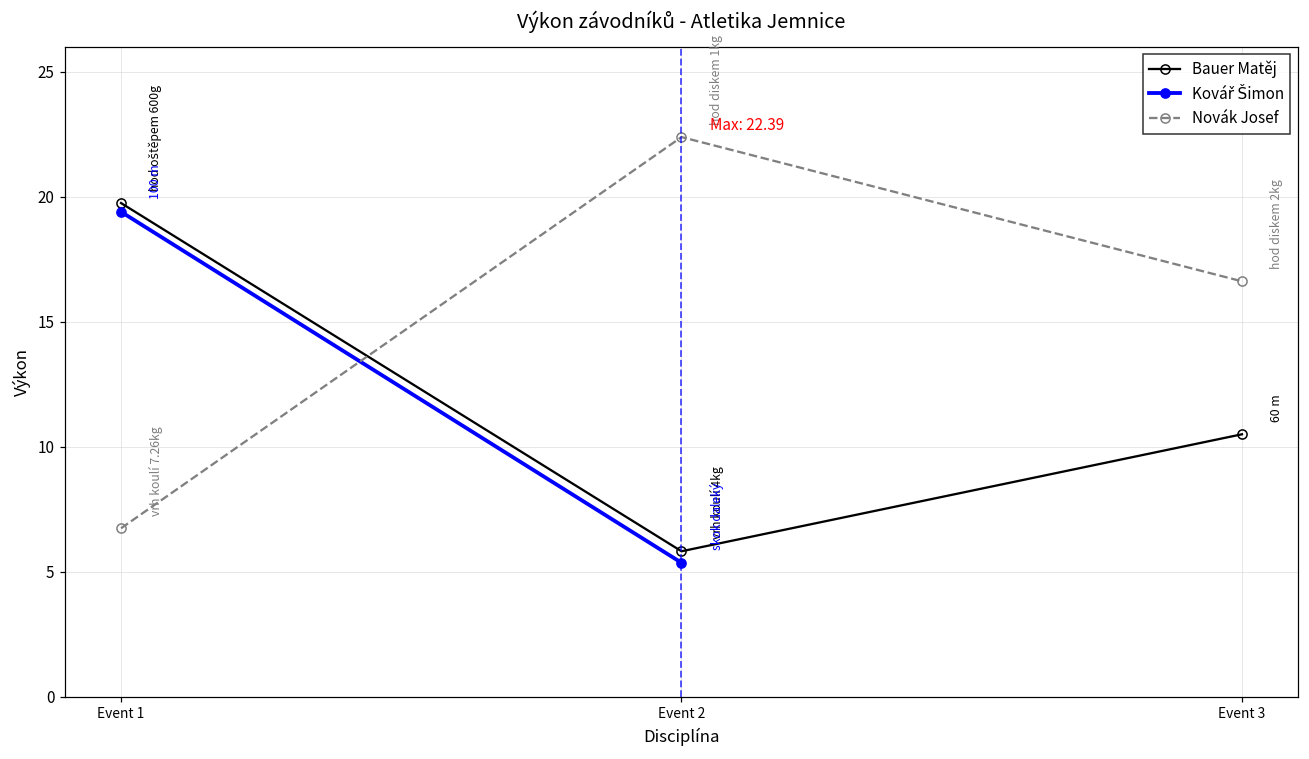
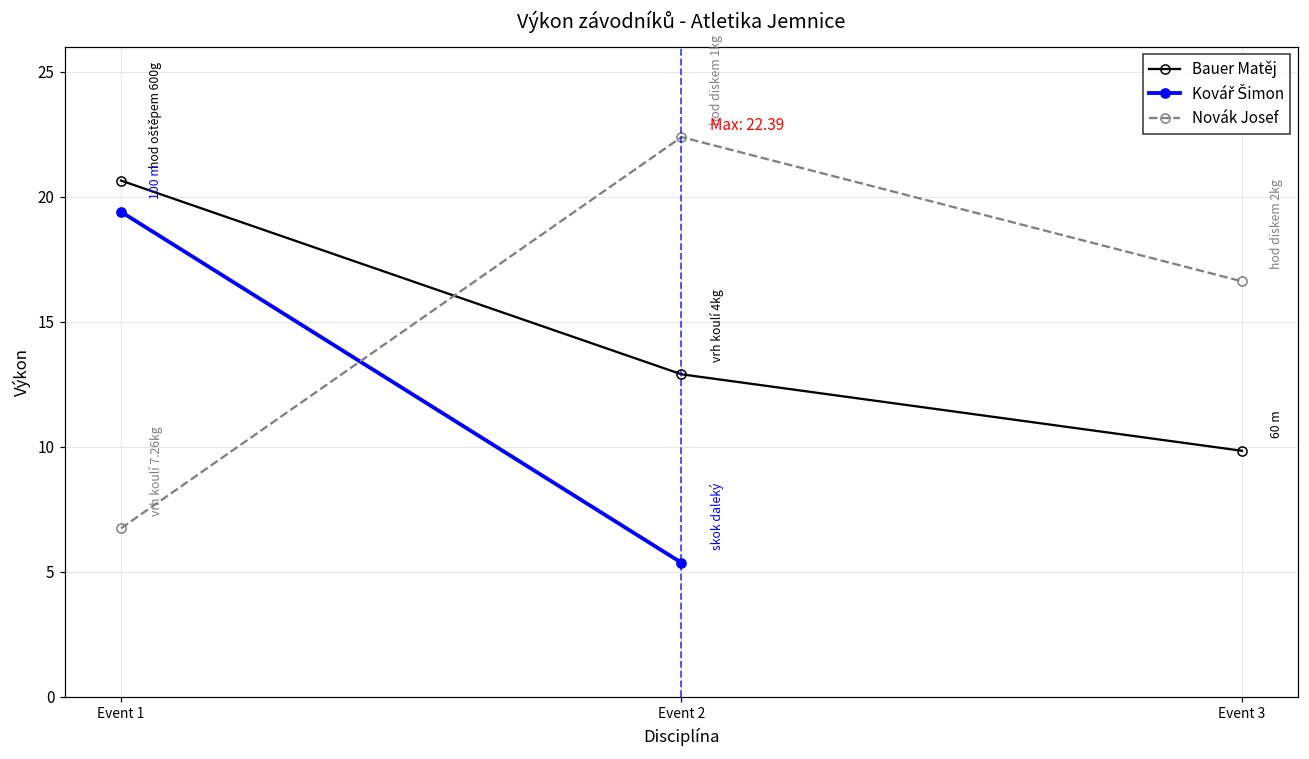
  {
    "Bauer Matěj": {
-     "Event 1": 19.8,
-     "Event 2": 5.8,
-     "Event 3": 10.5
+     "Event 1": 20.7,
+     "Event 2": 12.9,
+     "Event 3": 9.8
    },
    "Kovář Šimon": {
      "Event 1": 19.4,
      "Event 2": 5.4
    },
    "Novák Josef": {
      "Event 1": 6.7,
      "Event 2": 22.4,
      "Event 3": 16.6
    }
  }
